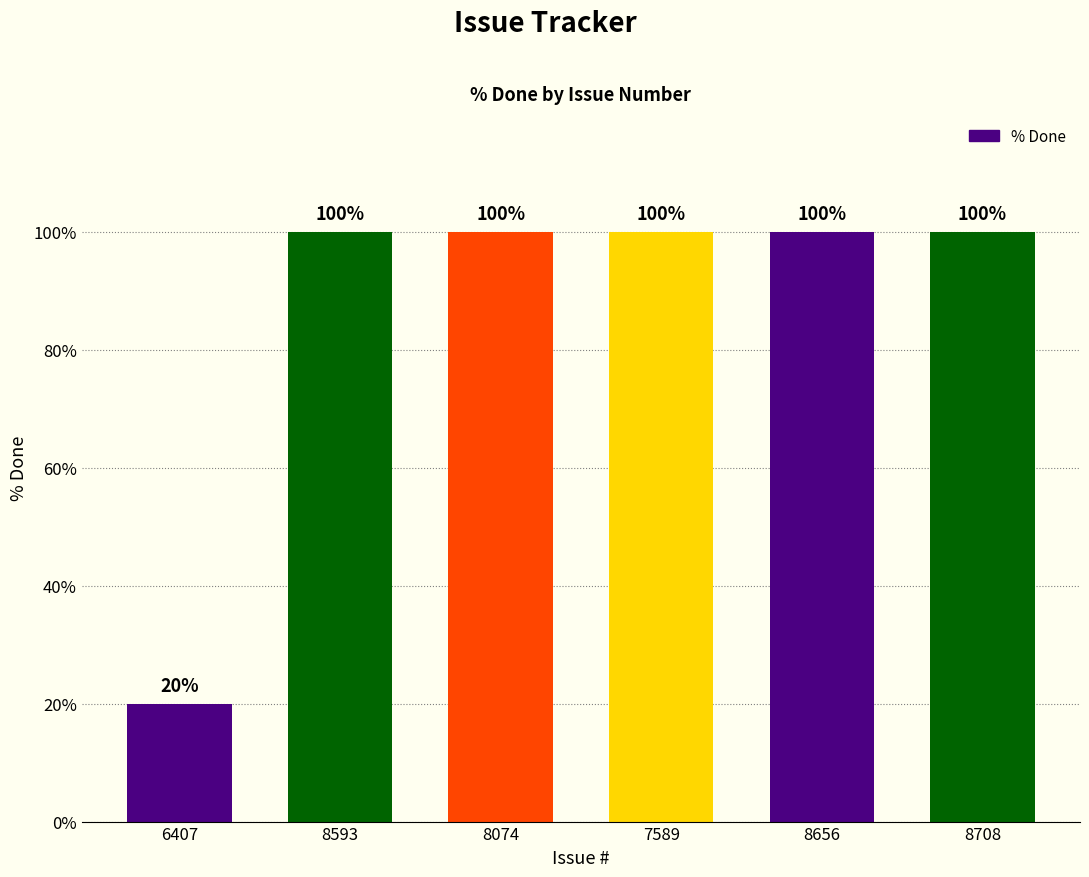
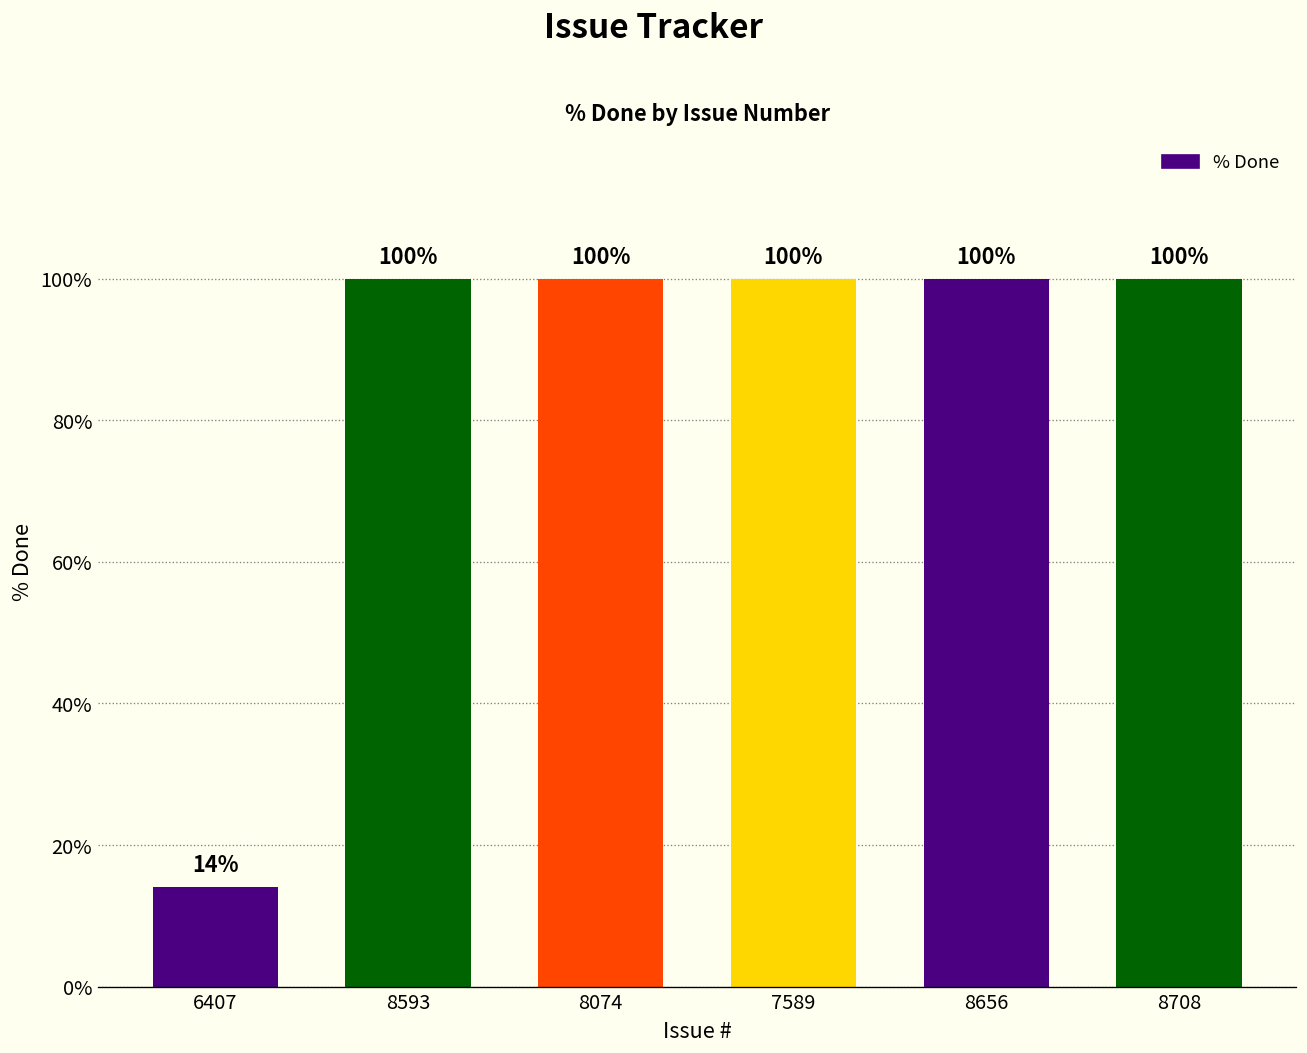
  {
-   "6407": "20%",
+   "6407": "14%",
    "8593": "100%",
    "8074": "100%",
    "7589": "100%",
    "8656": "100%",
    "8708": "100%"
  }
